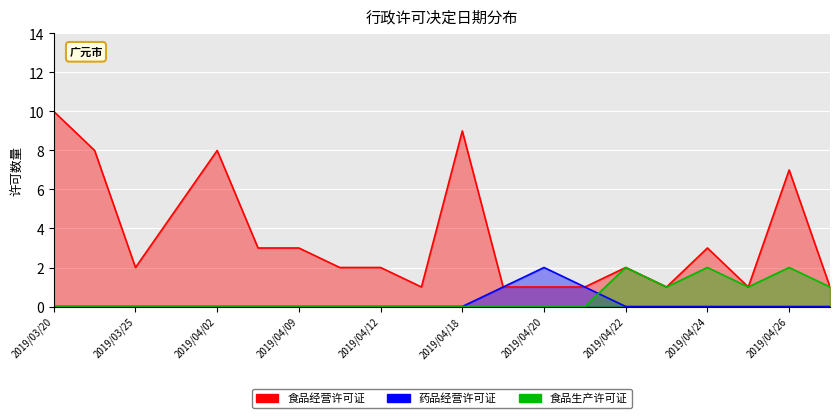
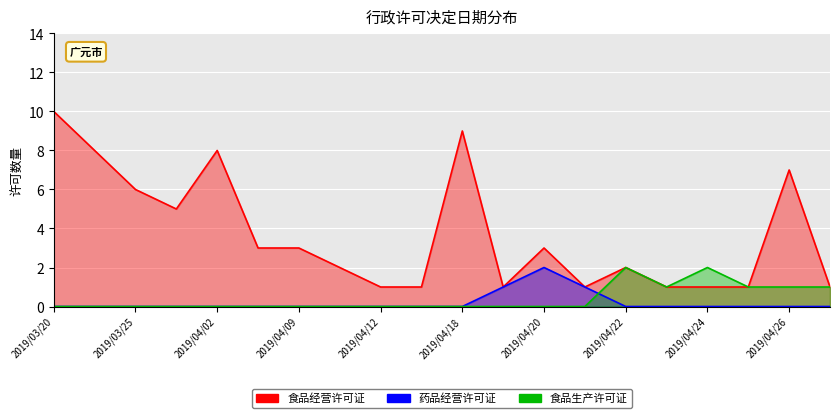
  {
    "食品经营许可证": {
      "2019/03/20": 10,
-     "2019/03/25": 2,
+     "2019/03/25": 6,
      "2019/04/02": 8,
      "2019/04/09": 3,
-     "2019/04/12": 2,
+     "2019/04/12": 1,
      "2019/04/18": 9,
-     "2019/04/20": 1,
-     "2019/04/24": 3,
+     "2019/04/20": 3,
+     "2019/04/24": 1,
      "2019/04/26": 7
    },
    "药品经营许可证": {
      "2019/04/20": 2,
      "2019/04/22": 0,
      "2019/04/24": 0,
      "2019/04/26": 0
    },
    "食品生产许可证": {
      "2019/04/20": 0,
      "2019/04/24": 2,
-     "2019/04/26": 2
+     "2019/04/26": 1
    }
  }
